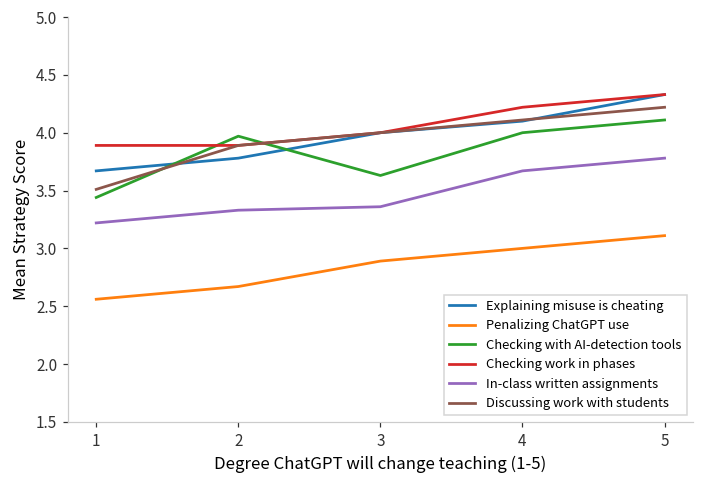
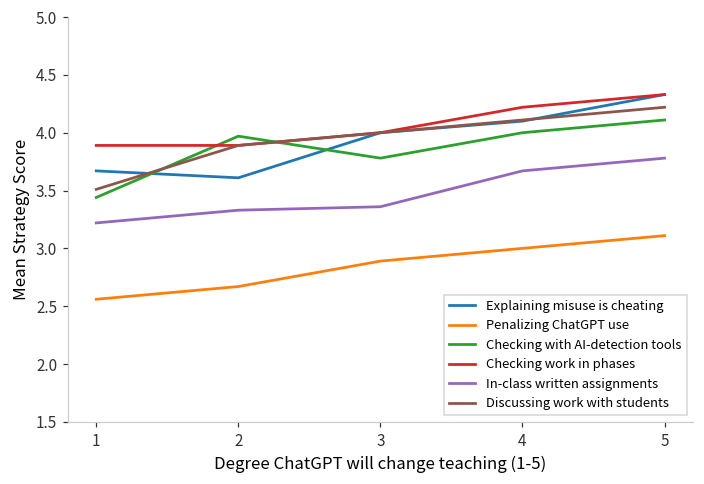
  {
    "Explaining misuse is cheating": {
      "1": 3.67,
-     "2": 3.78
+     "2": 3.61
    },
    "Penalizing ChatGPT use": {
      "1": 2.56,
      "2": 2.67,
      "3": 2.89,
      "4": 3.00,
      "5": 3.11
    },
    "Checking with AI-detection tools": {
      "1": 3.44,
      "2": 3.97,
-     "3": 3.63,
+     "3": 3.78,
      "4": 4.00,
      "5": 4.11
    },
    "Checking work in phases": {
      "1": 3.89,
      "4": 4.22
    },
    "In-class written assignments": {
      "1": 3.22,
      "2": 3.33,
      "3": 3.36,
      "4": 3.67,
      "5": 3.78
    },
    "Discussing work with students": {
      "1": 3.51,
      "5": 4.22
    }
  }
